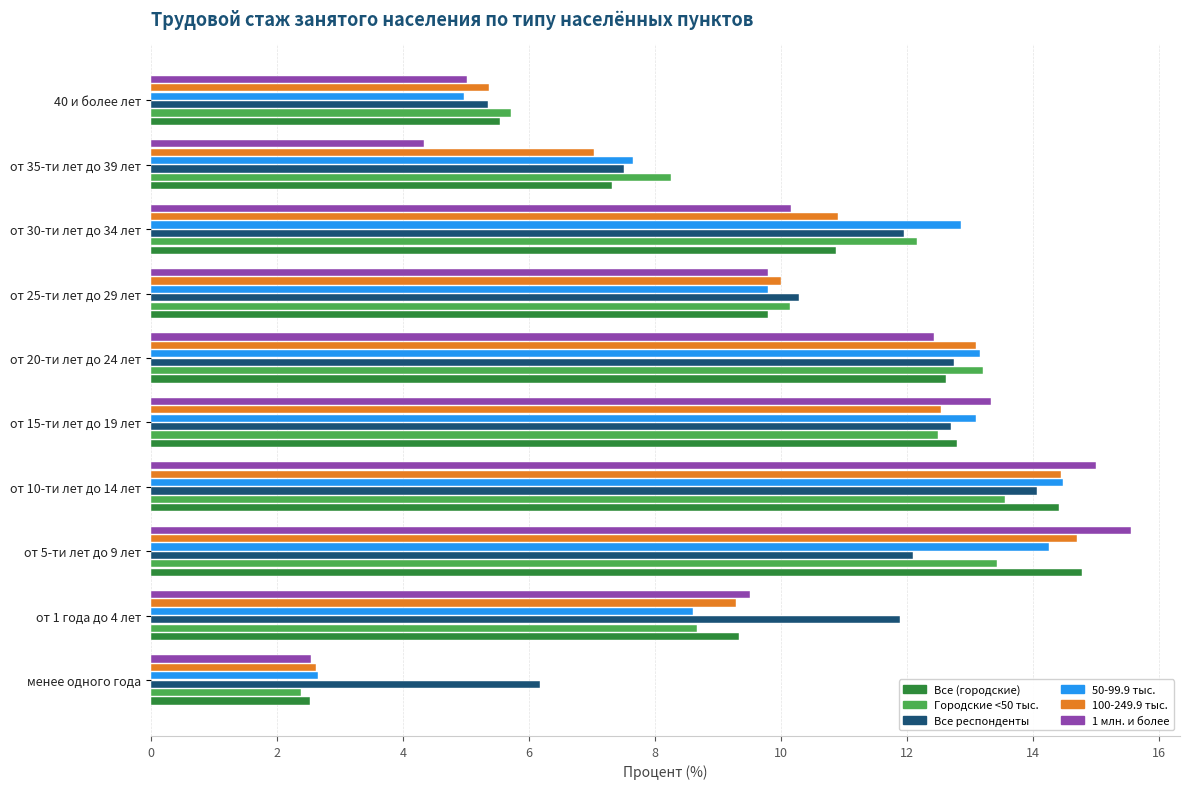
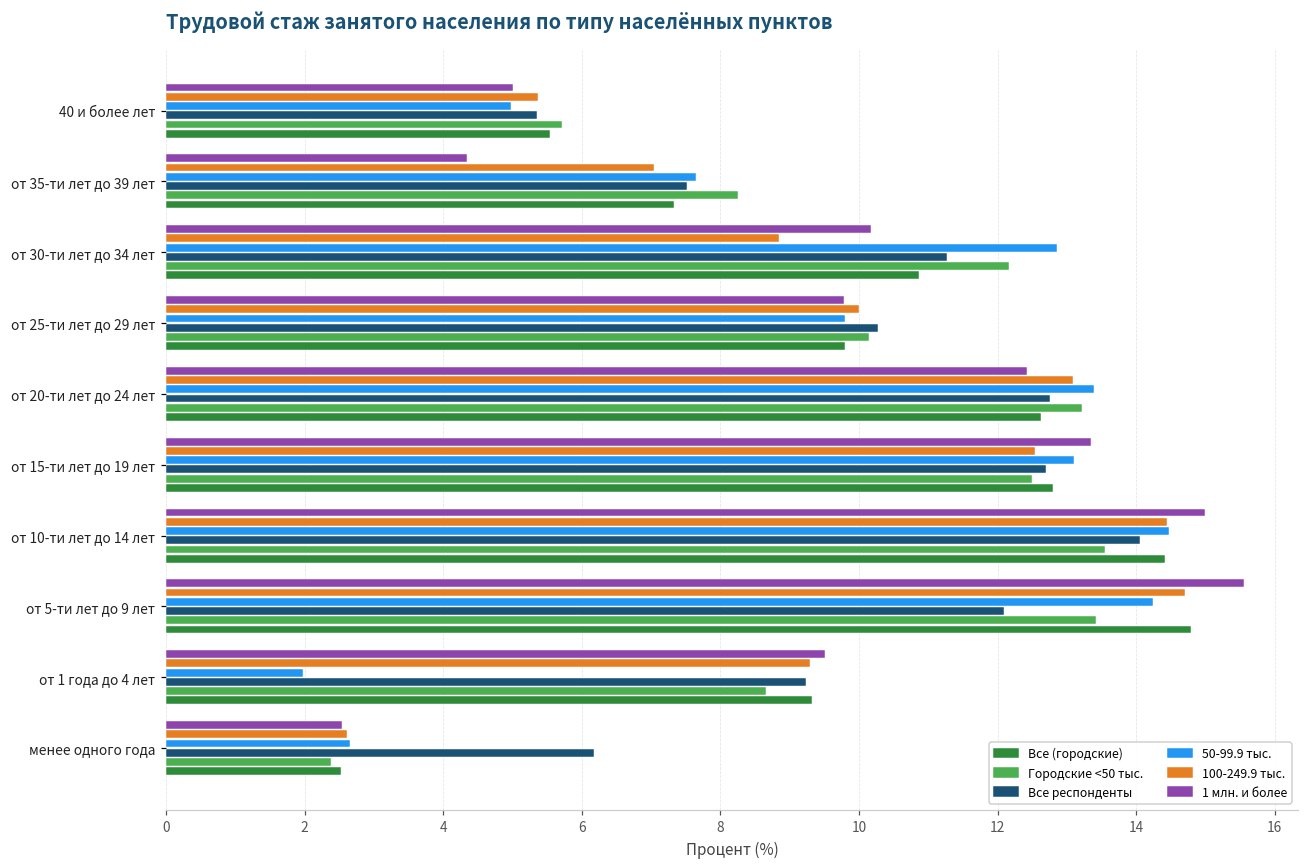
  {
    "Все респонденты": {
      "40 и более лет": 5.4,
      "от 35-ти лет до 39 лет": 7.5,
-     "от 30-ти лет до 34 лет": 12.0,
+     "от 30-ти лет до 34 лет": 11.3,
      "от 25-ти лет до 29 лет": 10.3,
      "от 20-ти лет до 24 лет": 12.8,
      "от 15-ти лет до 19 лет": 12.7,
      "от 10-ти лет до 14 лет": 14.1,
      "от 5-ти лет до 9 лет": 12.1,
-     "от 1 года до 4 лет": 11.9,
+     "от 1 года до 4 лет": 9.2,
      "менее одного года": 6.2
    },
    "50-99.9 тыс.": {
      "40 и более лет": 5.0,
      "от 35-ти лет до 39 лет": 7.6,
      "от 30-ти лет до 34 лет": 12.9,
      "от 25-ти лет до 29 лет": 9.8,
-     "от 20-ти лет до 24 лет": 13.2,
+     "от 20-ти лет до 24 лет": 13.4,
      "от 15-ти лет до 19 лет": 13.1,
      "от 10-ти лет до 14 лет": 14.5,
      "от 5-ти лет до 9 лет": 14.2,
-     "от 1 года до 4 лет": 8.6,
+     "от 1 года до 4 лет": 2.0,
      "менее одного года": 2.7
    },
    "100-249.9 тыс.": {
      "40 и более лет": 5.4,
      "от 35-ти лет до 39 лет": 7.0,
-     "от 30-ти лет до 34 лет": 10.9,
+     "от 30-ти лет до 34 лет": 8.8,
      "от 25-ти лет до 29 лет": 10.0,
      "от 20-ти лет до 24 лет": 13.1,
      "от 15-ти лет до 19 лет": 12.5,
      "от 10-ти лет до 14 лет": 14.4,
      "от 5-ти лет до 9 лет": 14.7,
      "от 1 года до 4 лет": 9.3,
      "менее одного года": 2.6
    },
    "1 млн. и более": {
      "40 и более лет": 5.0,
      "от 35-ти лет до 39 лет": 4.3,
      "от 30-ти лет до 34 лет": 10.2,
      "от 25-ти лет до 29 лет": 9.8,
      "от 20-ти лет до 24 лет": 12.4,
      "от 15-ти лет до 19 лет": 13.3,
      "от 10-ти лет до 14 лет": 15.0,
      "от 5-ти лет до 9 лет": 15.6,
      "от 1 года до 4 лет": 9.5,
      "менее одного года": 2.5
    }
  }
